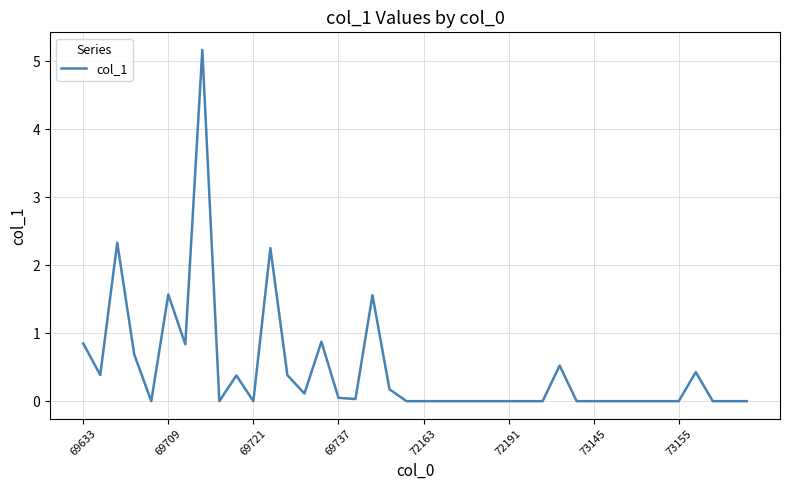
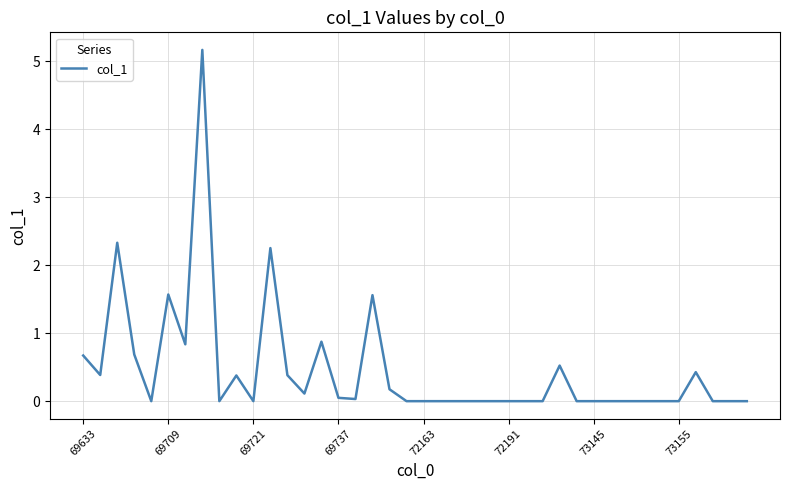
  {
-   "69633": 0.8,
+   "69633": 0.7,
    "69709": 1.6,
    "69721": 0.0,
    "69737": 0.0,
    "72163": 0.0,
    "72191": 0.0,
    "73145": 0.0,
    "73155": 0.0
  }
